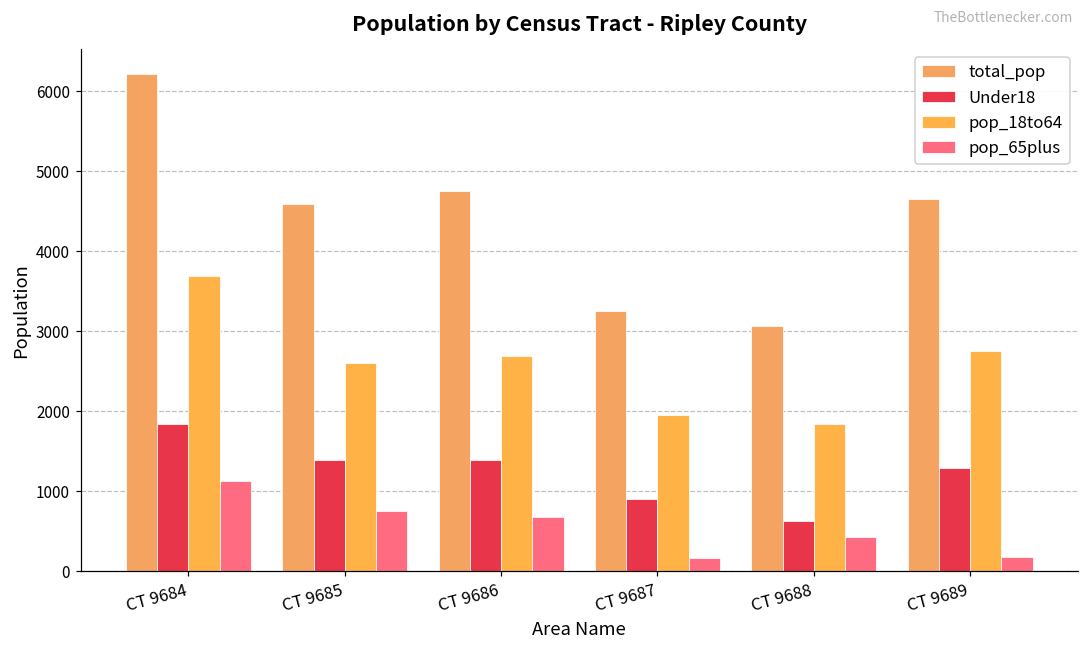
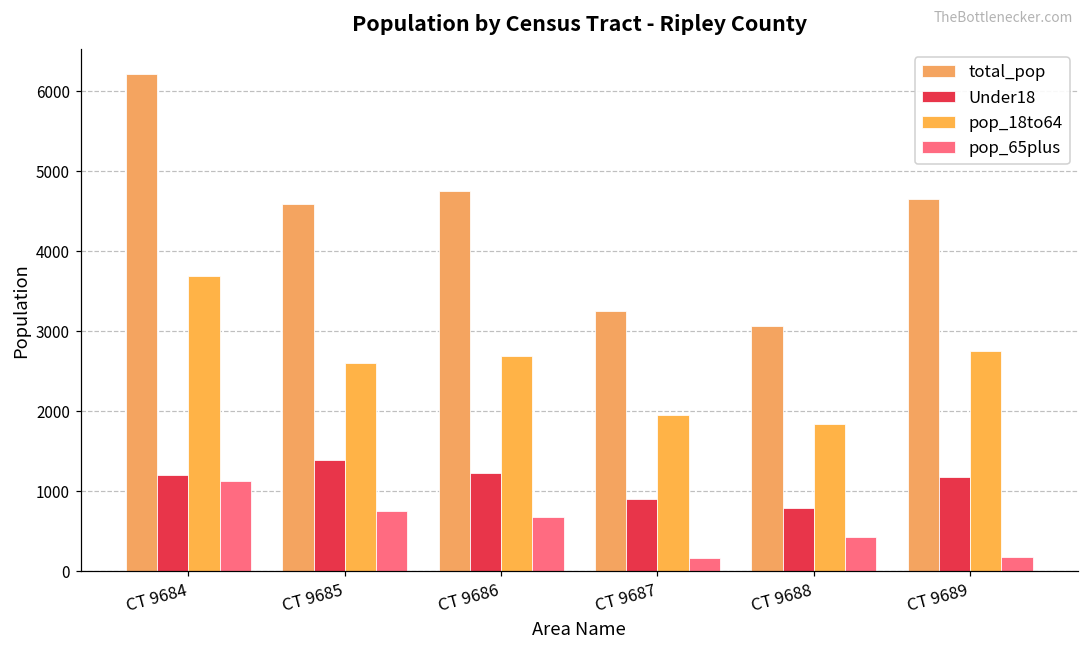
  {
    "Under18": {
-     "CT 9684": 1800,
+     "CT 9684": 1200,
      "CT 9685": 1400,
-     "CT 9686": 1400,
+     "CT 9686": 1200,
      "CT 9687": 900,
-     "CT 9688": 600,
-     "CT 9689": 1300
+     "CT 9688": 800,
+     "CT 9689": 1200
    },
    "pop_65plus": {
      "CT 9684": 1100,
      "CT 9685": 800,
      "CT 9686": 700,
      "CT 9687": 200,
      "CT 9688": 400,
      "CT 9689": 200
    }
  }
